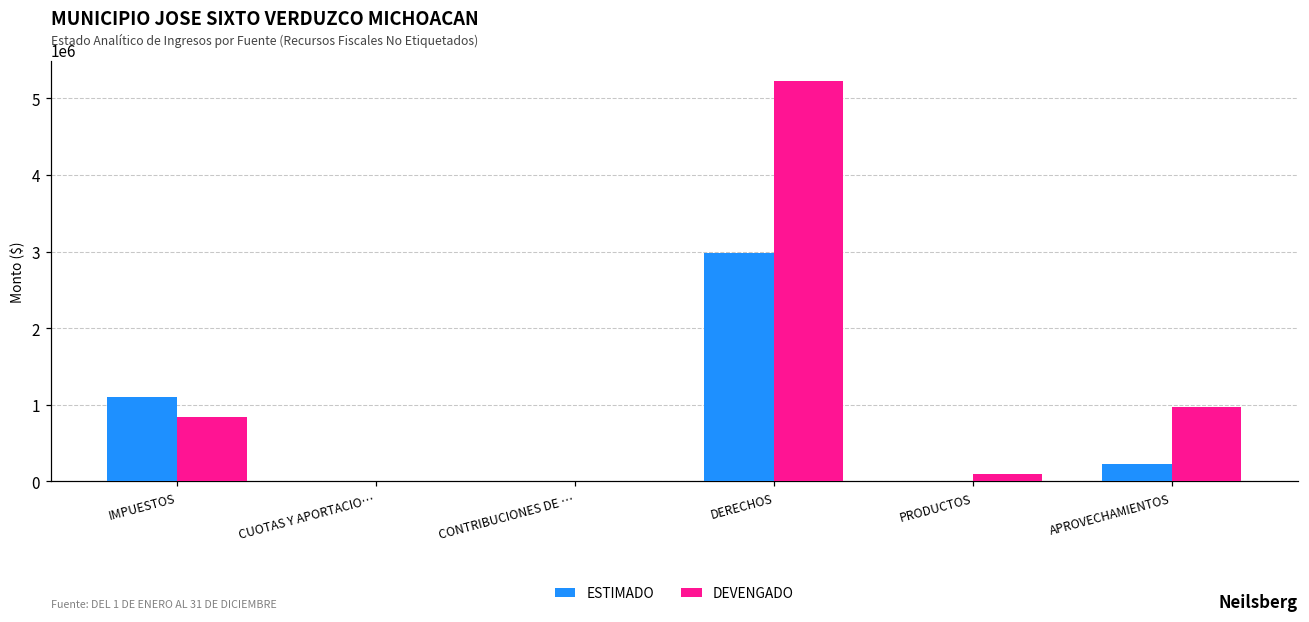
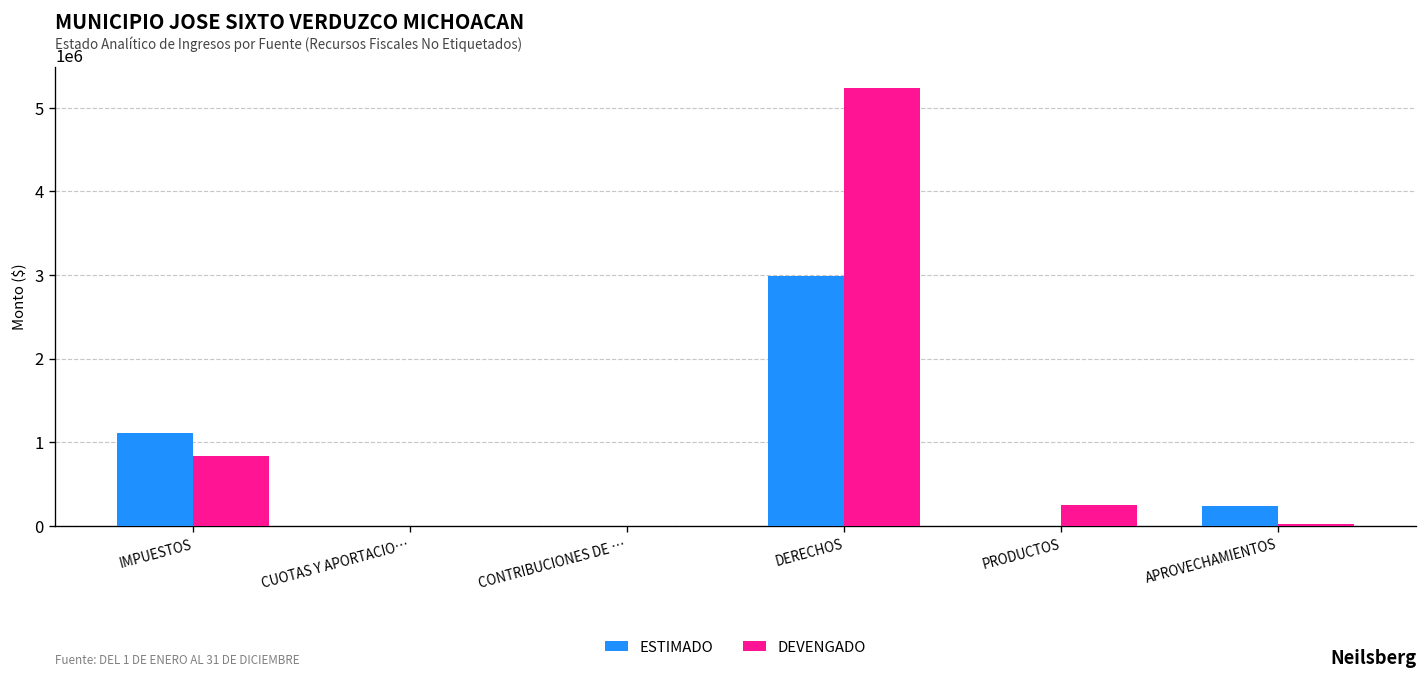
  {
    "ESTIMADO": {
      "IMPUESTOS": 1100000,
      "CUOTAS Y APORTACIO…": 0,
      "CONTRIBUCIONES DE …": 0,
      "DERECHOS": 3000000,
      "PRODUCTOS": 0,
      "APROVECHAMIENTOS": 200000
    },
    "DEVENGADO": {
      "IMPUESTOS": 800000,
      "CUOTAS Y APORTACIO…": 0,
      "CONTRIBUCIONES DE …": 0,
      "DERECHOS": 5200000,
-     "PRODUCTOS": 100000,
-     "APROVECHAMIENTOS": 1000000
+     "PRODUCTOS": 300000,
+     "APROVECHAMIENTOS": 0
    }
  }
